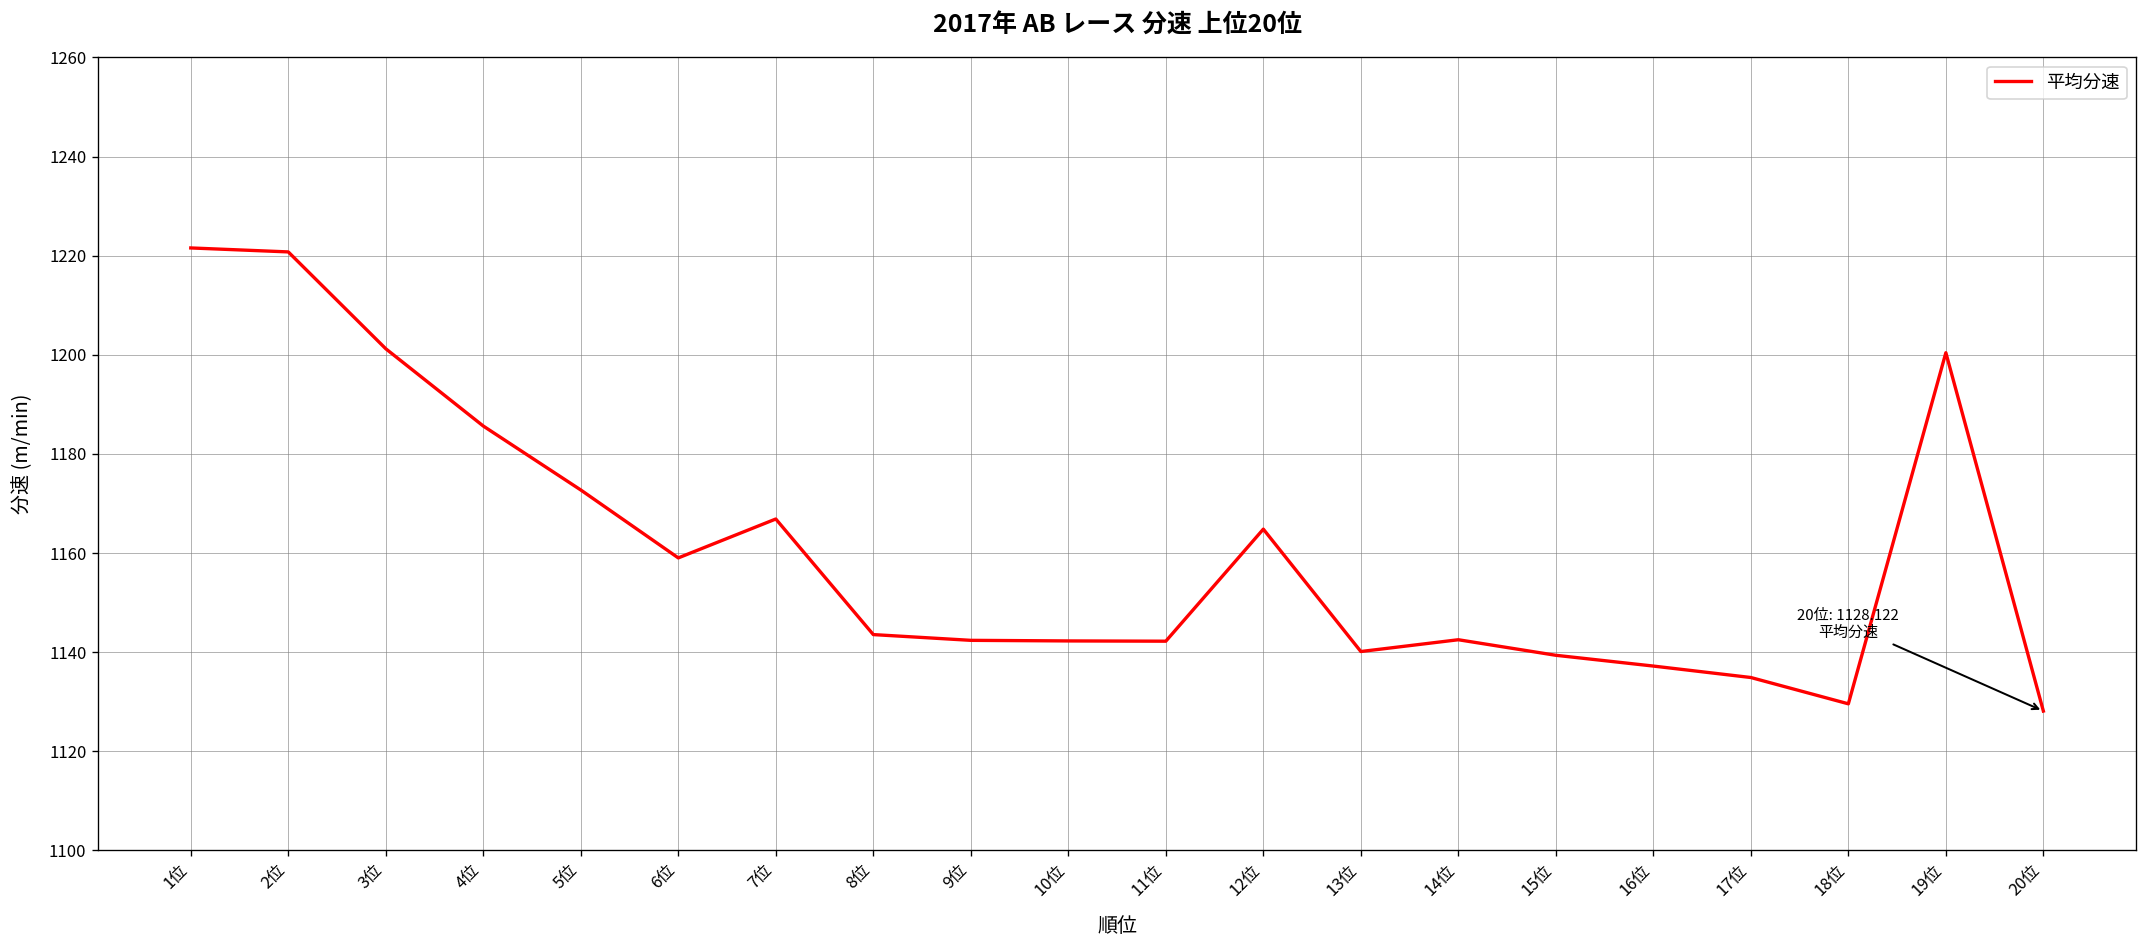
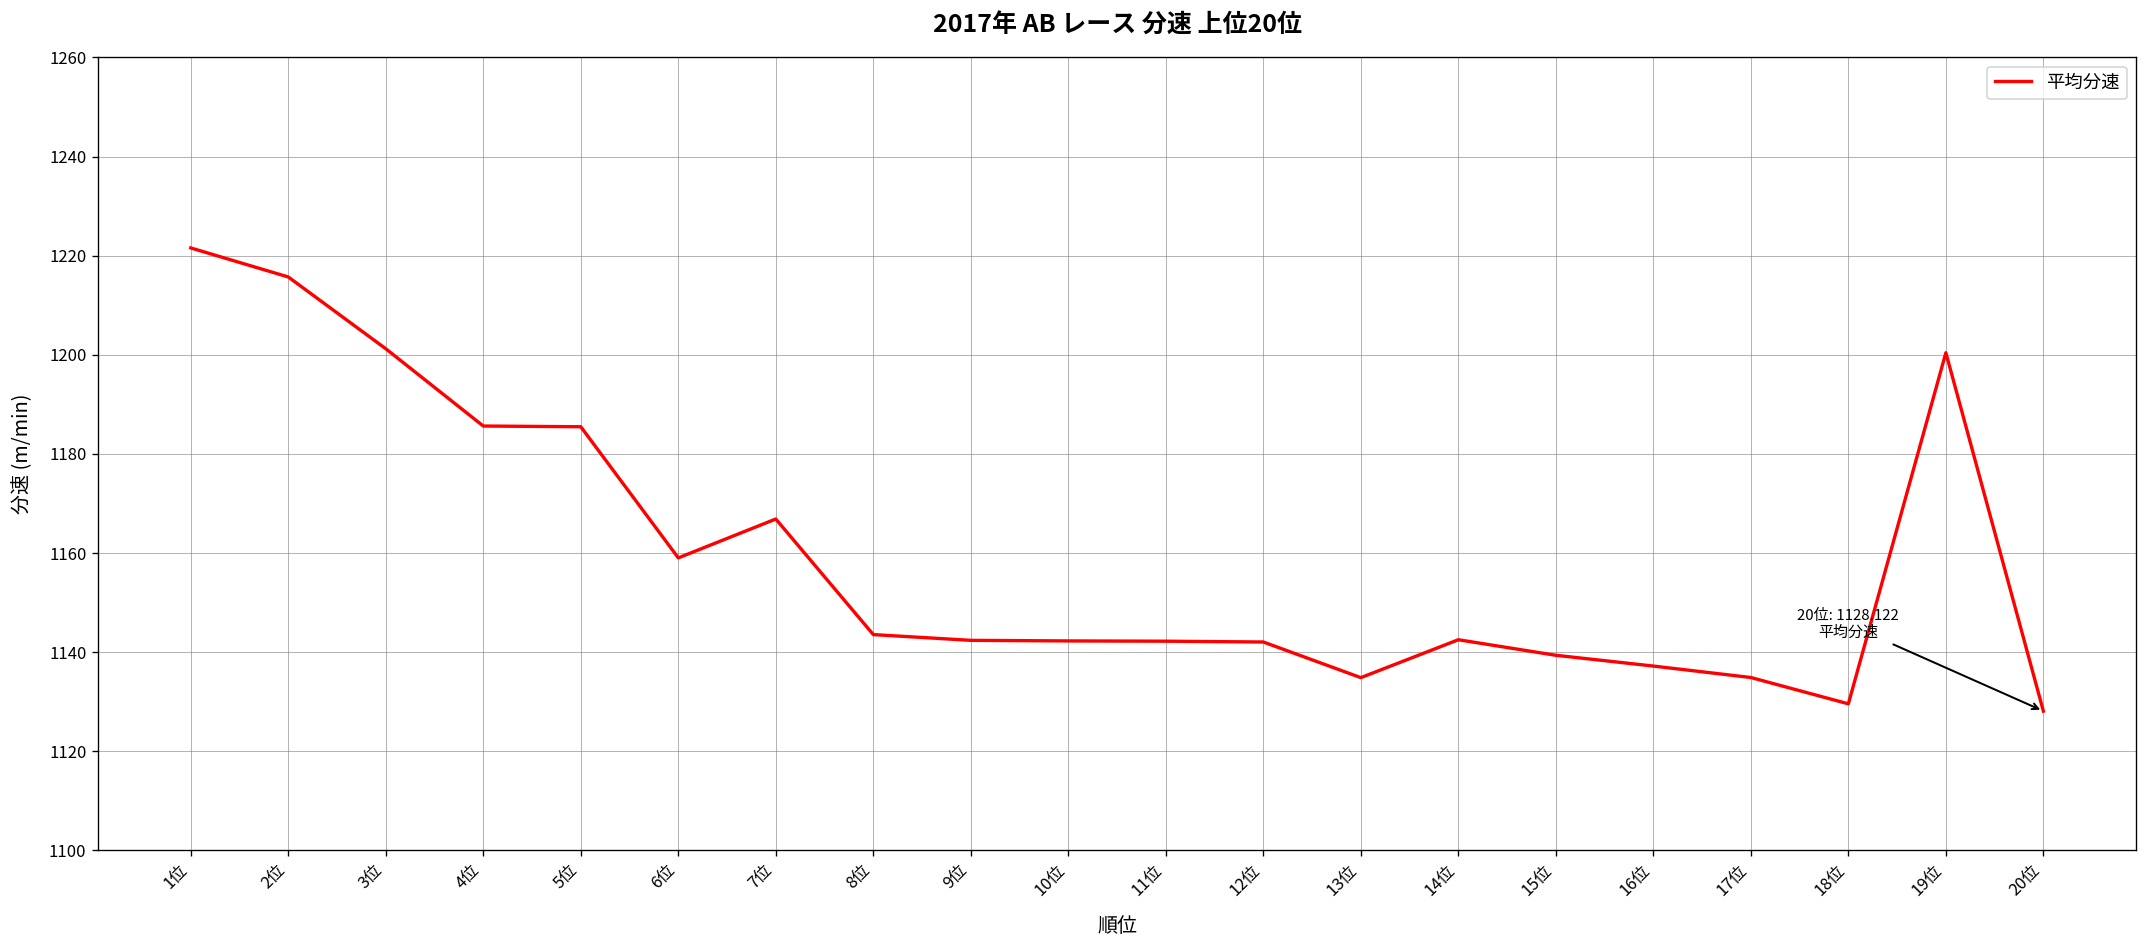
  {
    "1位": 1222,
-   "2位": 1221,
+   "2位": 1216,
    "3位": 1201,
    "4位": 1186,
-   "5位": 1173,
+   "5位": 1185,
    "6位": 1159,
    "7位": 1167,
    "8位": 1144,
    "9位": 1142,
    "10位": 1142,
    "11位": 1142,
-   "12位": 1165,
-   "13位": 1140,
+   "12位": 1142,
+   "13位": 1135,
    "14位": 1143,
    "15位": 1139,
    "16位": 1137,
    "17位": 1135,
    "19位": 1200,
    "20位": 1128
  }
